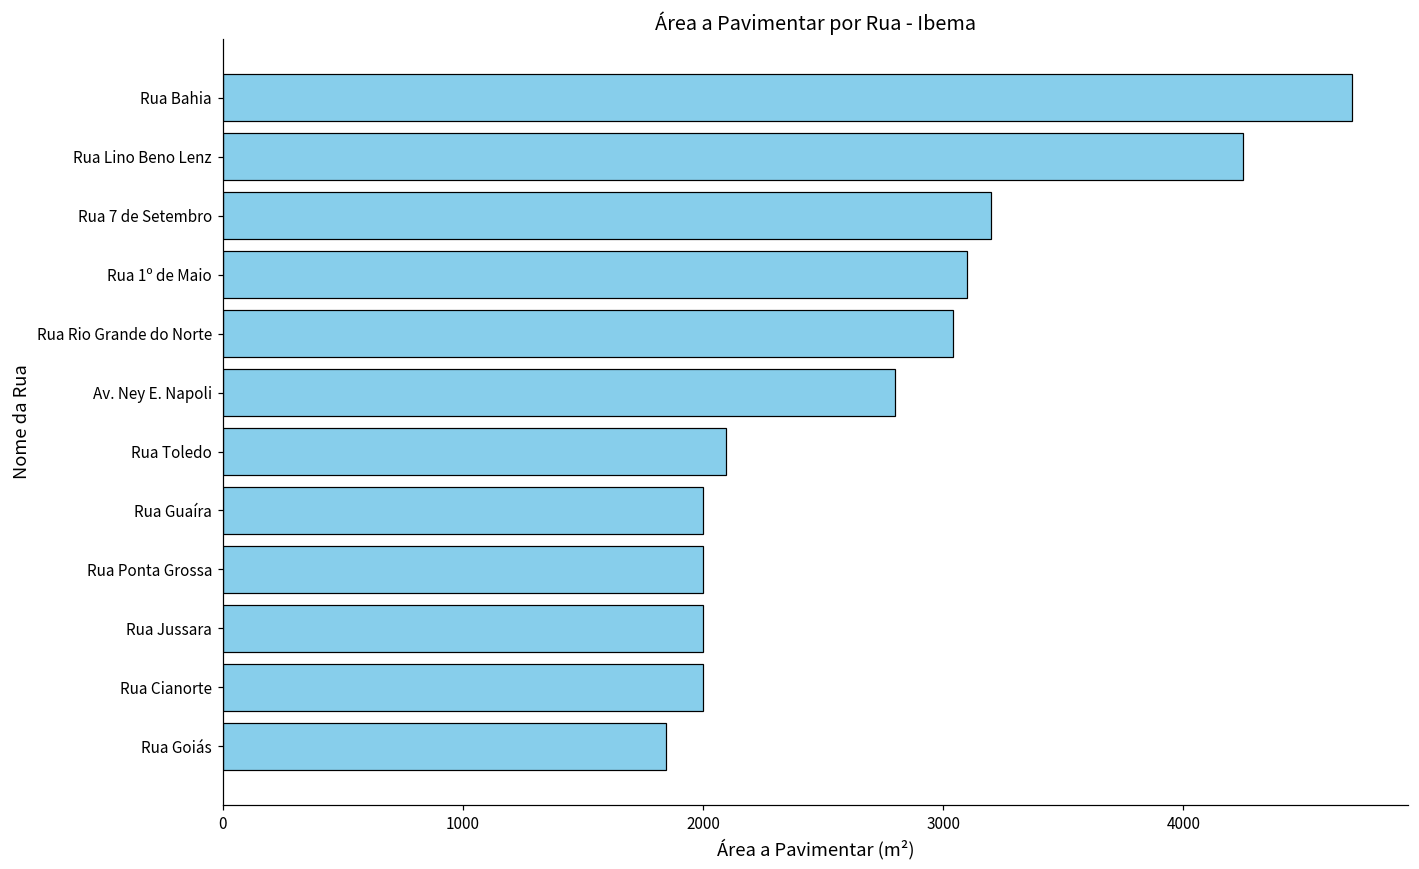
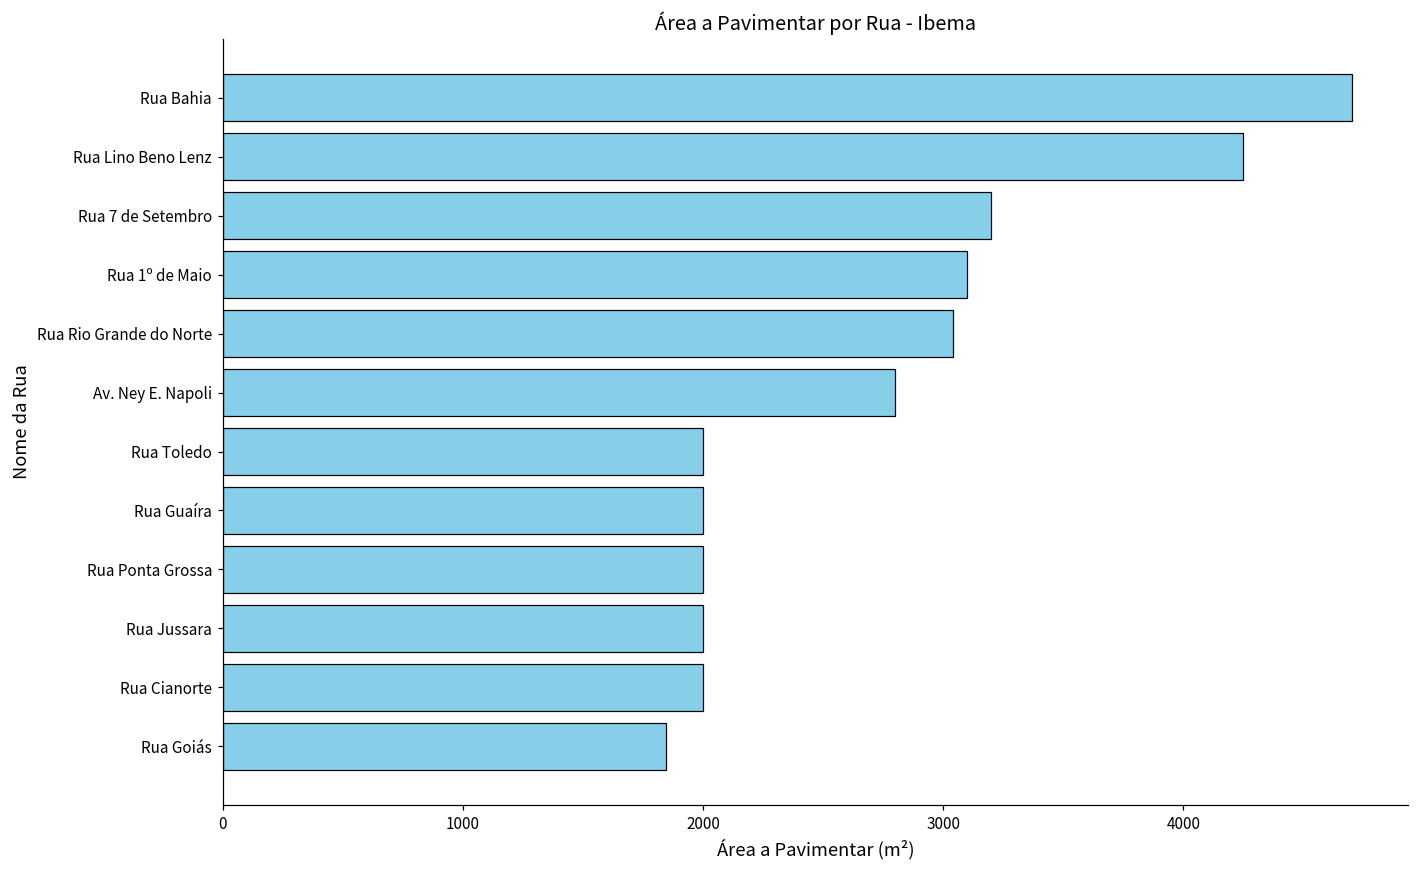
  {
    "Rua Bahia": 4700,
    "Rua Lino Beno Lenz": 4250,
    "Rua 7 de Setembro": 3200,
    "Rua 1º de Maio": 3100,
    "Rua Rio Grande do Norte": 3040,
    "Av. Ney E. Napoli": 2800,
-   "Rua Toledo": 2100,
+   "Rua Toledo": 2000,
    "Rua Guaíra": 2000,
    "Rua Ponta Grossa": 2000,
    "Rua Jussara": 2000,
    "Rua Cianorte": 2000,
    "Rua Goiás": 1850
  }
